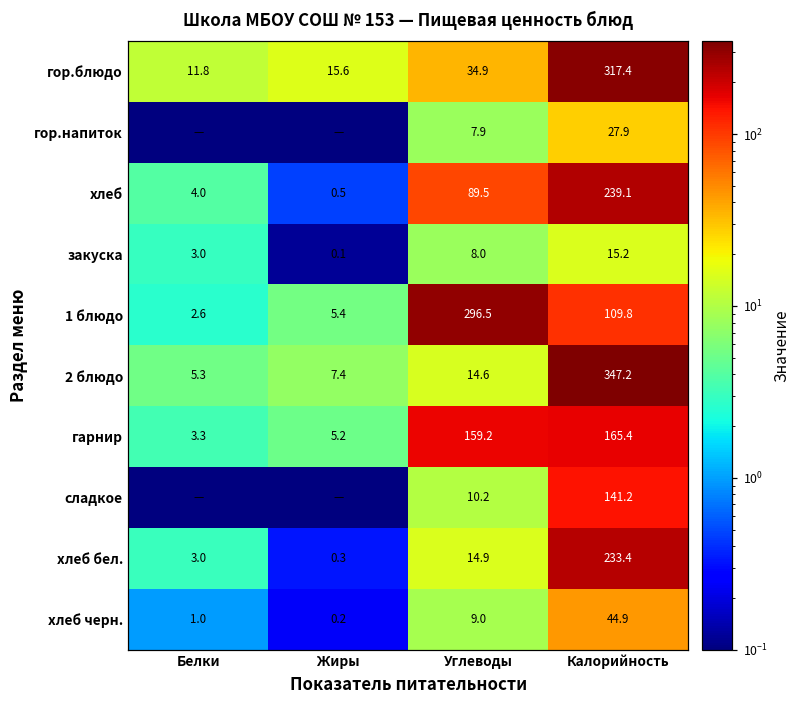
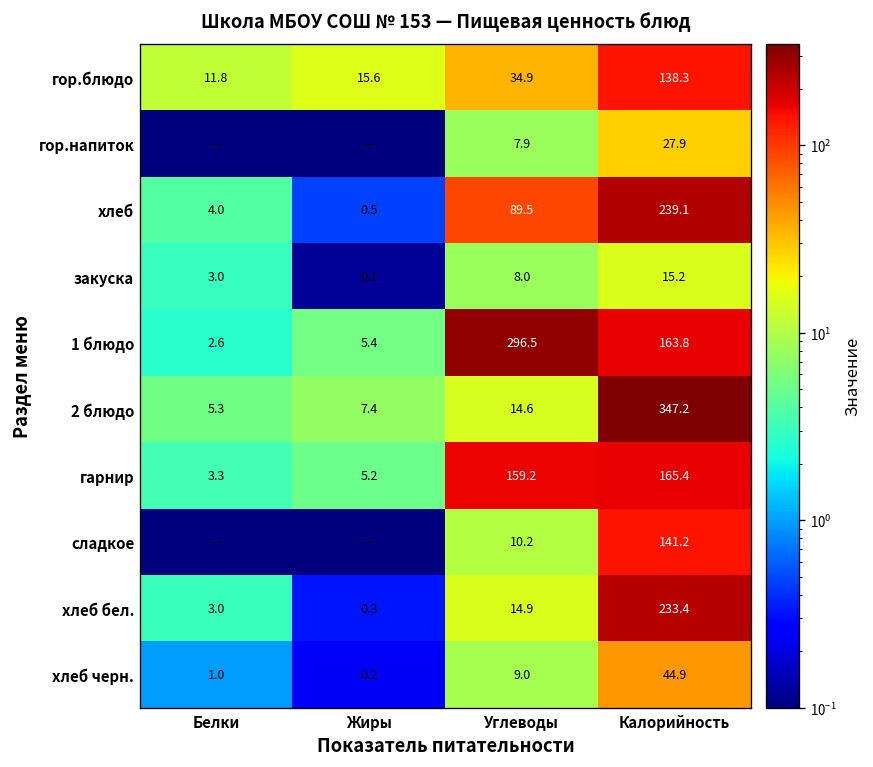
  {
    "гор.блюдо": {
      "Белки": 11.8,
      "Жиры": 15.6,
      "Углеводы": 34.9,
-     "Калорийность": 317.4
+     "Калорийность": 138.3
    },
    "гор.напиток": {
      "Углеводы": 7.9,
      "Калорийность": 27.9
    },
    "хлеб": {
      "Белки": 4.0,
      "Жиры": 0.5,
      "Углеводы": 89.5,
      "Калорийность": 239.1
    },
    "закуска": {
      "Белки": 3.0,
      "Жиры": 0.1,
      "Углеводы": 8.0,
      "Калорийность": 15.2
    },
    "1 блюдо": {
      "Белки": 2.6,
      "Жиры": 5.4,
      "Углеводы": 296.5,
-     "Калорийность": 109.8
+     "Калорийность": 163.8
    },
    "2 блюдо": {
      "Белки": 5.3,
      "Жиры": 7.4,
      "Углеводы": 14.6,
      "Калорийность": 347.2
    },
    "гарнир": {
      "Белки": 3.3,
      "Жиры": 5.2,
      "Углеводы": 159.2,
      "Калорийность": 165.4
    },
    "сладкое": {
      "Углеводы": 10.2,
      "Калорийность": 141.2
    },
    "хлеб бел.": {
      "Белки": 3.0,
      "Жиры": 0.3,
      "Углеводы": 14.9,
      "Калорийность": 233.4
    },
    "хлеб черн.": {
      "Белки": 1.0,
      "Жиры": 0.2,
      "Углеводы": 9.0,
      "Калорийность": 44.9
    }
  }
